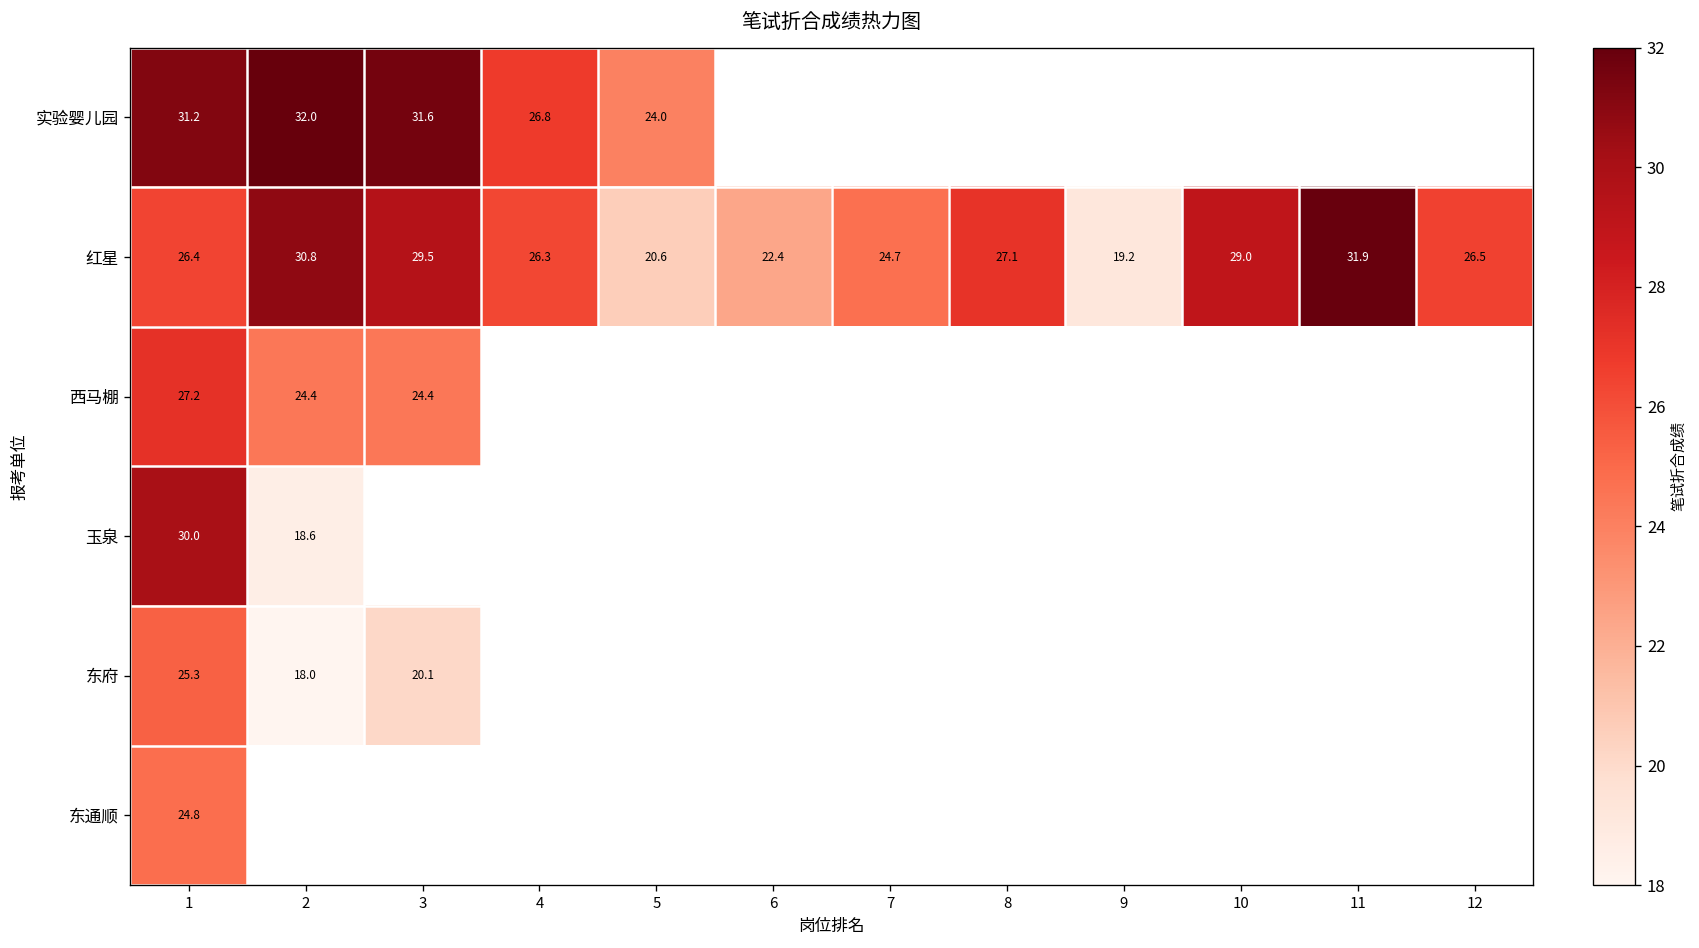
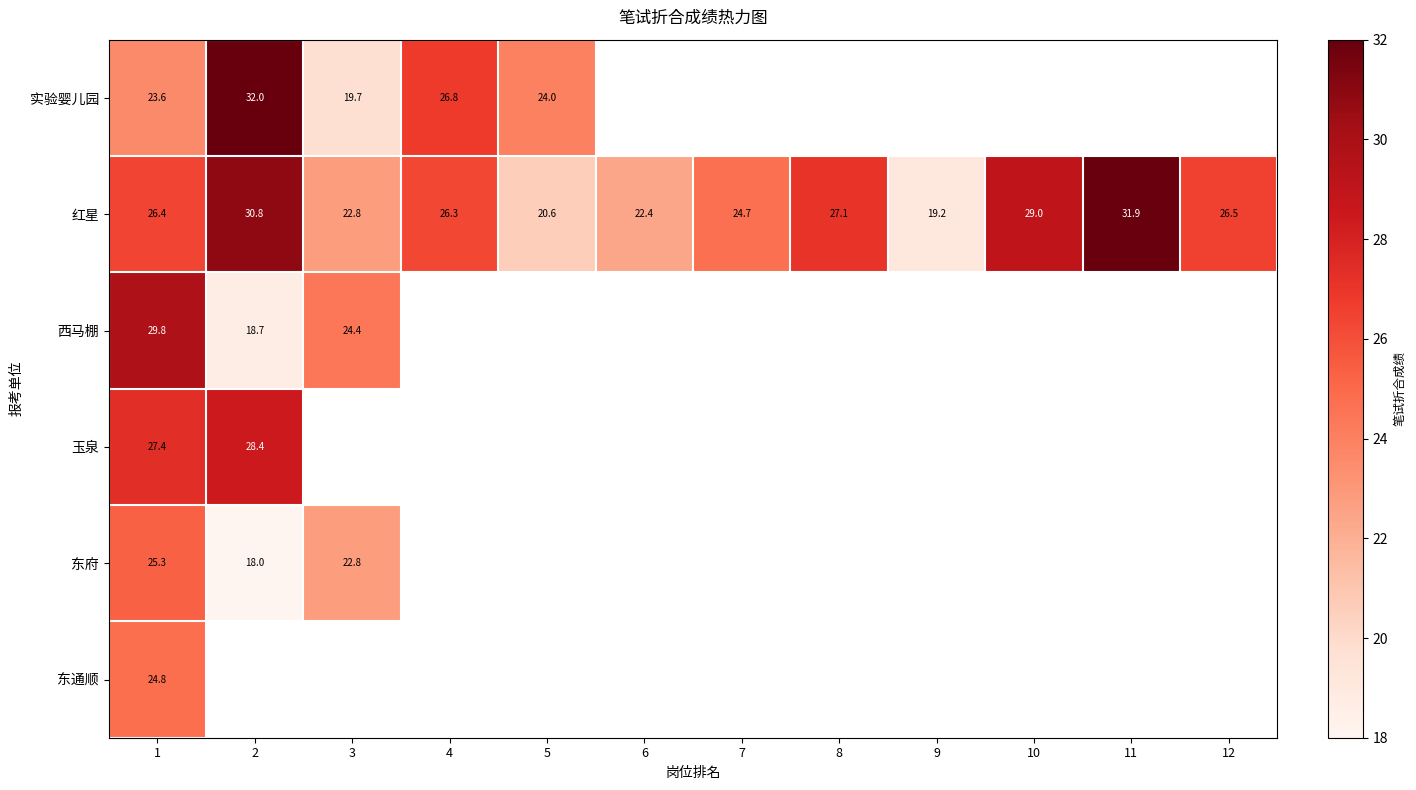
  {
    "实验婴儿园": {
-     "1": 31.2,
+     "1": 23.6,
      "2": 32.0,
-     "3": 31.6,
+     "3": 19.7,
      "4": 26.8,
      "5": 24.0
    },
    "红星": {
      "1": 26.4,
      "2": 30.8,
-     "3": 29.5,
+     "3": 22.8,
      "4": 26.3,
      "5": 20.6,
      "6": 22.4,
      "7": 24.7,
      "8": 27.1,
      "9": 19.2,
      "10": 29.0,
      "11": 31.9,
      "12": 26.5
    },
    "西马棚": {
-     "1": 27.2,
-     "2": 24.4,
+     "1": 29.8,
+     "2": 18.7,
      "3": 24.4
    },
    "玉泉": {
-     "1": 30.0,
-     "2": 18.6
+     "1": 27.4,
+     "2": 28.4
    },
    "东府": {
      "1": 25.3,
      "2": 18.0,
-     "3": 20.1
+     "3": 22.8
    },
    "东通顺": {
      "1": 24.8
    }
  }
